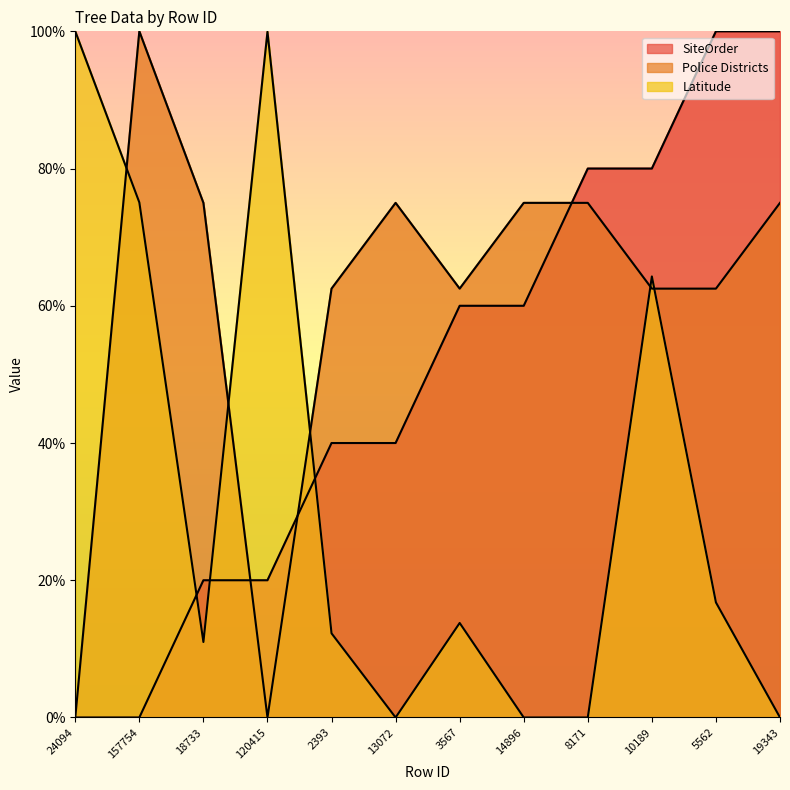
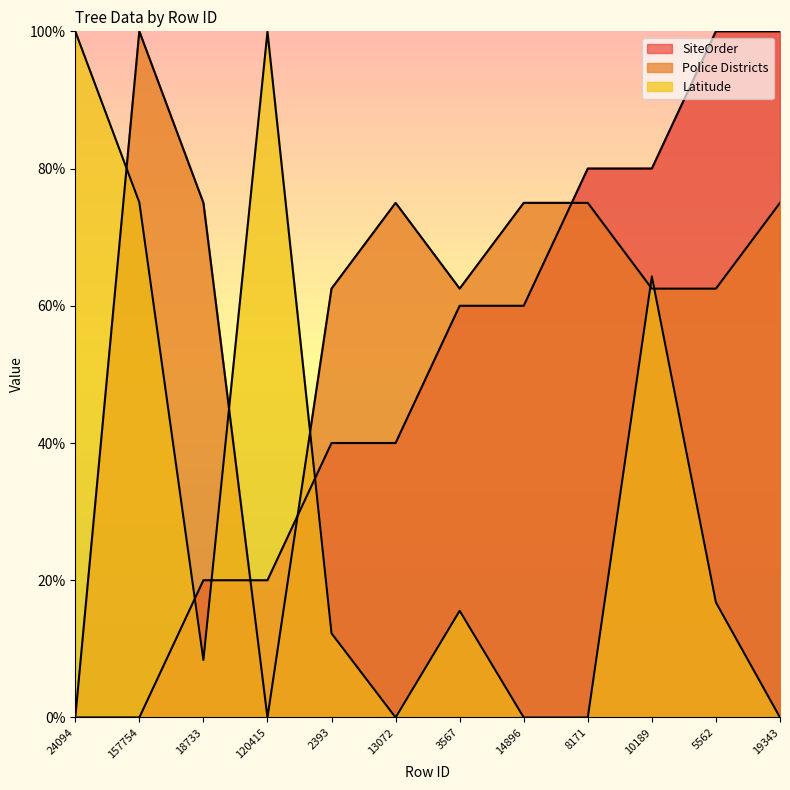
  {
    "Latitude": {
      "24094": "100%",
      "157754": "75%",
-     "18733": "11%",
+     "18733": "8%",
      "120415": "100%",
      "2393": "12%",
      "13072": "0%",
-     "3567": "14%",
+     "3567": "16%",
      "14896": "0%",
      "8171": "0%",
      "10189": "64%",
      "5562": "17%",
      "19343": "0%"
    }
  }
